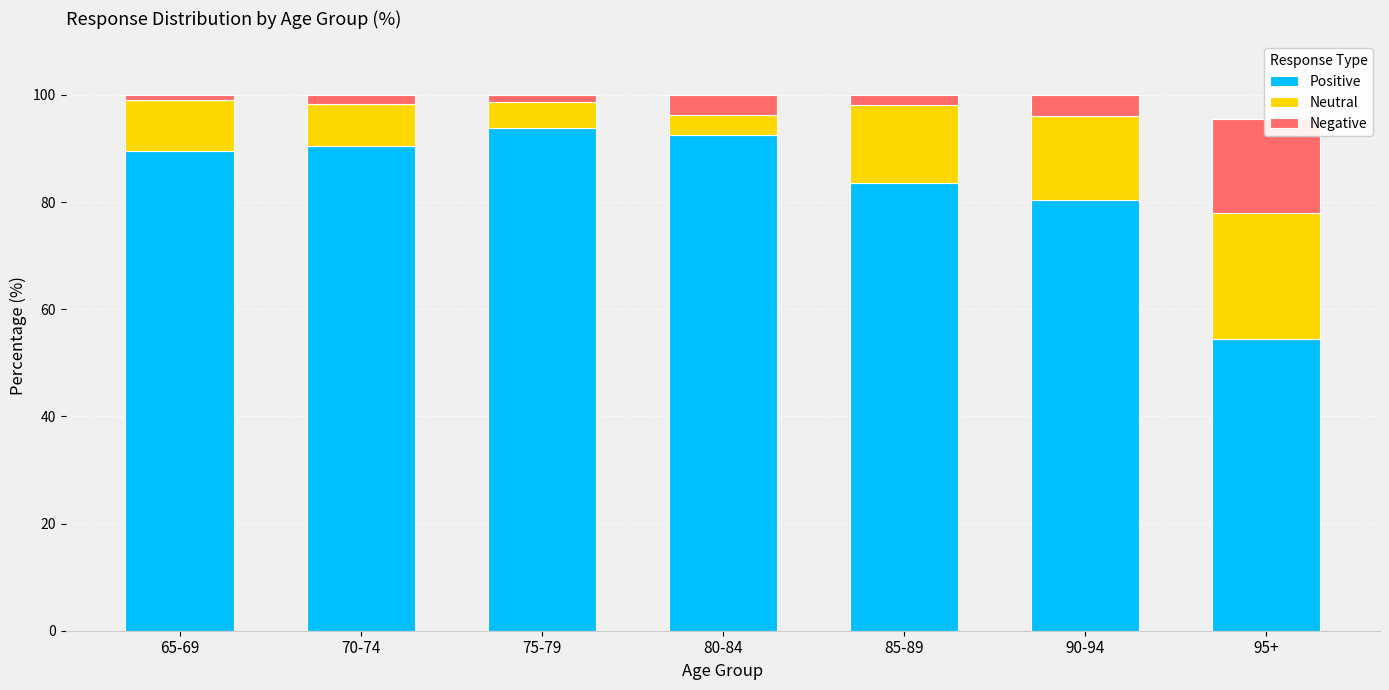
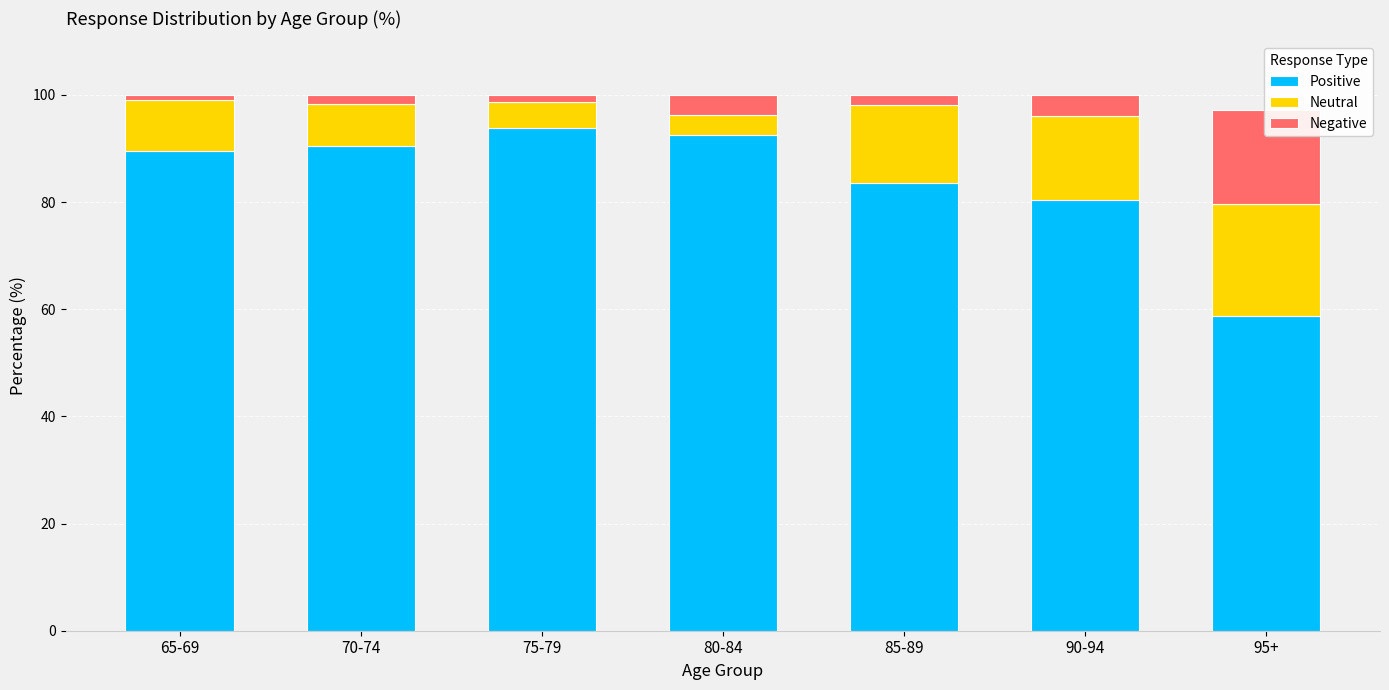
  {
    "Positive": {
      "65-69": 90,
      "70-74": 90,
      "75-79": 94,
      "80-84": 93,
      "85-89": 84,
      "90-94": 80,
-     "95+": 55
+     "95+": 59
    },
    "Neutral": {
      "65-69": 10,
      "70-74": 8,
      "75-79": 5,
      "80-84": 4,
      "85-89": 15,
      "90-94": 16,
-     "95+": 24
+     "95+": 21
    },
    "Negative": {
      "65-69": 1,
      "70-74": 2,
      "75-79": 1,
      "80-84": 4,
      "85-89": 2,
      "90-94": 4
    }
  }
